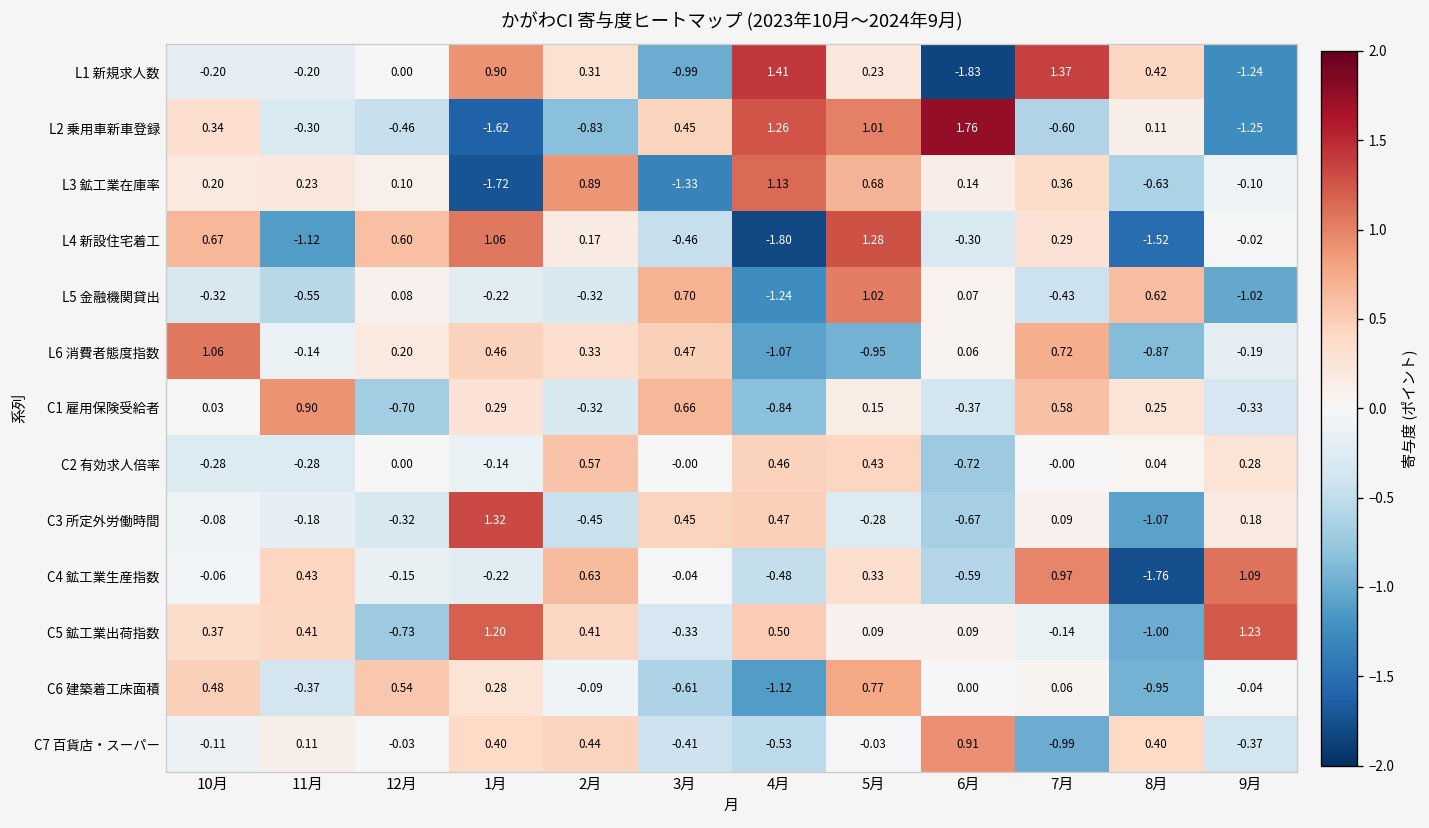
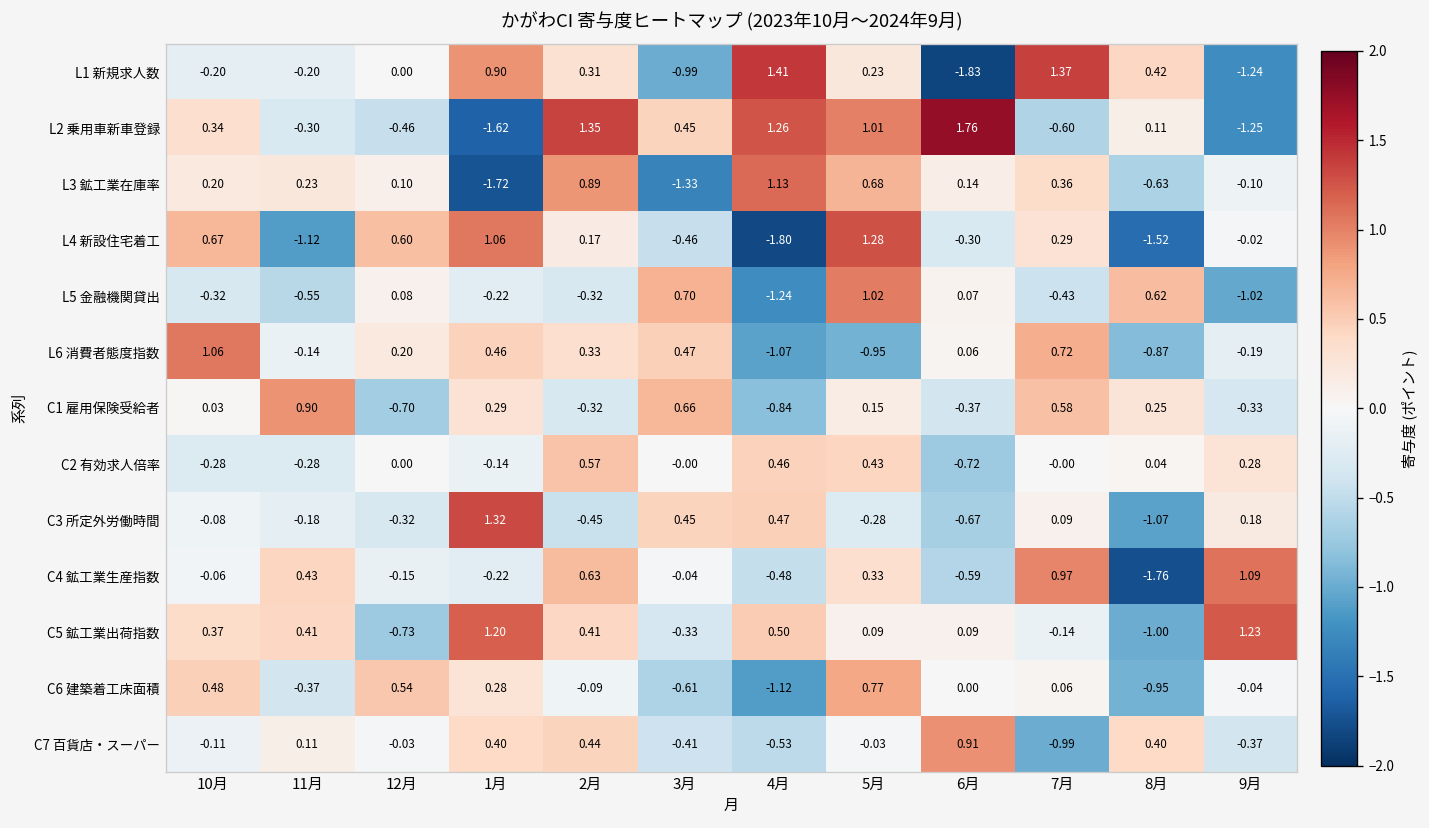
  {
    "L1 新規求人数": {
      "10月": -0.20,
      "11月": -0.20,
      "12月": 0.00,
      "1月": 0.90,
      "2月": 0.31,
      "3月": -0.99,
      "4月": 1.41,
      "5月": 0.23,
      "6月": -1.83,
      "7月": 1.37,
      "8月": 0.42,
      "9月": -1.24
    },
    "L2 乗用車新車登録": {
      "10月": 0.34,
      "11月": -0.30,
      "12月": -0.46,
      "1月": -1.62,
-     "2月": -0.83,
+     "2月": 1.35,
      "3月": 0.45,
      "4月": 1.26,
      "5月": 1.01,
      "6月": 1.76,
      "7月": -0.60,
      "8月": 0.11,
      "9月": -1.25
    },
    "L3 鉱工業在庫率": {
      "10月": 0.20,
      "11月": 0.23,
      "12月": 0.10,
      "1月": -1.72,
      "2月": 0.89,
      "3月": -1.33,
      "4月": 1.13,
      "5月": 0.68,
      "6月": 0.14,
      "7月": 0.36,
      "8月": -0.63,
      "9月": -0.10
    },
    "L4 新設住宅着工": {
      "10月": 0.67,
      "11月": -1.12,
      "12月": 0.60,
      "1月": 1.06,
      "2月": 0.17,
      "3月": -0.46,
      "4月": -1.80,
      "5月": 1.28,
      "6月": -0.30,
      "7月": 0.29,
      "8月": -1.52,
      "9月": -0.02
    },
    "L5 金融機関貸出": {
      "10月": -0.32,
      "11月": -0.55,
      "12月": 0.08,
      "1月": -0.22,
      "2月": -0.32,
      "3月": 0.70,
      "4月": -1.24,
      "5月": 1.02,
      "6月": 0.07,
      "7月": -0.43,
      "8月": 0.62,
      "9月": -1.02
    },
    "L6 消費者態度指数": {
      "10月": 1.06,
      "11月": -0.14,
      "12月": 0.20,
      "1月": 0.46,
      "2月": 0.33,
      "3月": 0.47,
      "4月": -1.07,
      "5月": -0.95,
      "6月": 0.06,
      "7月": 0.72,
      "8月": -0.87,
      "9月": -0.19
    },
    "C1 雇用保険受給者": {
      "10月": 0.03,
      "11月": 0.90,
      "12月": -0.70,
      "1月": 0.29,
      "2月": -0.32,
      "3月": 0.66,
      "4月": -0.84,
      "5月": 0.15,
      "6月": -0.37,
      "7月": 0.58,
      "8月": 0.25,
      "9月": -0.33
    },
    "C2 有効求人倍率": {
      "10月": -0.28,
      "11月": -0.28,
      "12月": 0.00,
      "1月": -0.14,
      "2月": 0.57,
      "3月": -0.00,
      "4月": 0.46,
      "5月": 0.43,
      "6月": -0.72,
      "7月": -0.00,
      "8月": 0.04,
      "9月": 0.28
    },
    "C3 所定外労働時間": {
      "10月": -0.08,
      "11月": -0.18,
      "12月": -0.32,
      "1月": 1.32,
      "2月": -0.45,
      "3月": 0.45,
      "4月": 0.47,
      "5月": -0.28,
      "6月": -0.67,
      "7月": 0.09,
      "8月": -1.07,
      "9月": 0.18
    },
    "C4 鉱工業生産指数": {
      "10月": -0.06,
      "11月": 0.43,
      "12月": -0.15,
      "1月": -0.22,
      "2月": 0.63,
      "3月": -0.04,
      "4月": -0.48,
      "5月": 0.33,
      "6月": -0.59,
      "7月": 0.97,
      "8月": -1.76,
      "9月": 1.09
    },
    "C5 鉱工業出荷指数": {
      "10月": 0.37,
      "11月": 0.41,
      "12月": -0.73,
      "1月": 1.20,
      "2月": 0.41,
      "3月": -0.33,
      "4月": 0.50,
      "5月": 0.09,
      "6月": 0.09,
      "7月": -0.14,
      "8月": -1.00,
      "9月": 1.23
    },
    "C6 建築着工床面積": {
      "10月": 0.48,
      "11月": -0.37,
      "12月": 0.54,
      "1月": 0.28,
      "2月": -0.09,
      "3月": -0.61,
      "4月": -1.12,
      "5月": 0.77,
      "6月": 0.00,
      "7月": 0.06,
      "8月": -0.95,
      "9月": -0.04
    },
    "C7 百貨店・スーパー": {
      "10月": -0.11,
      "11月": 0.11,
      "12月": -0.03,
      "1月": 0.40,
      "2月": 0.44,
      "3月": -0.41,
      "4月": -0.53,
      "5月": -0.03,
      "6月": 0.91,
      "7月": -0.99,
      "8月": 0.40,
      "9月": -0.37
    }
  }
